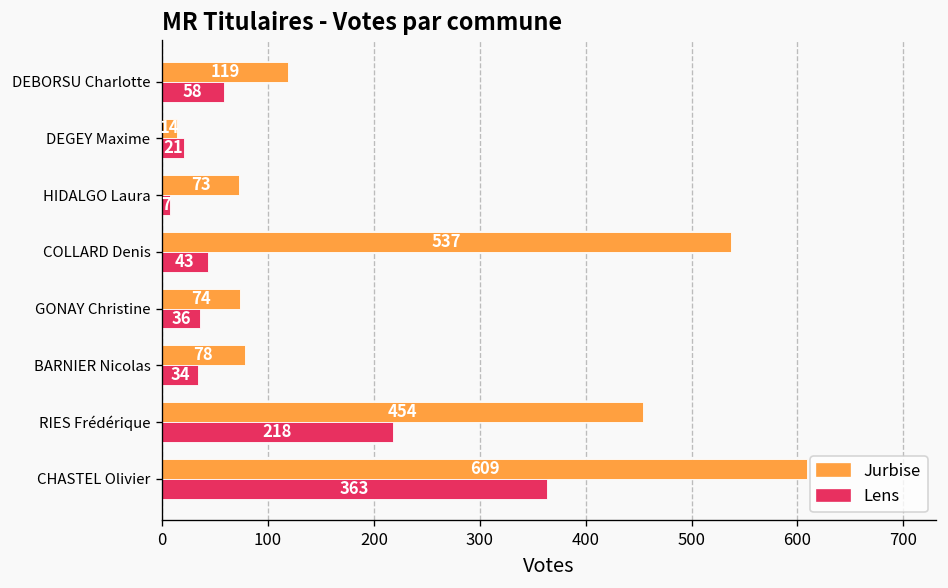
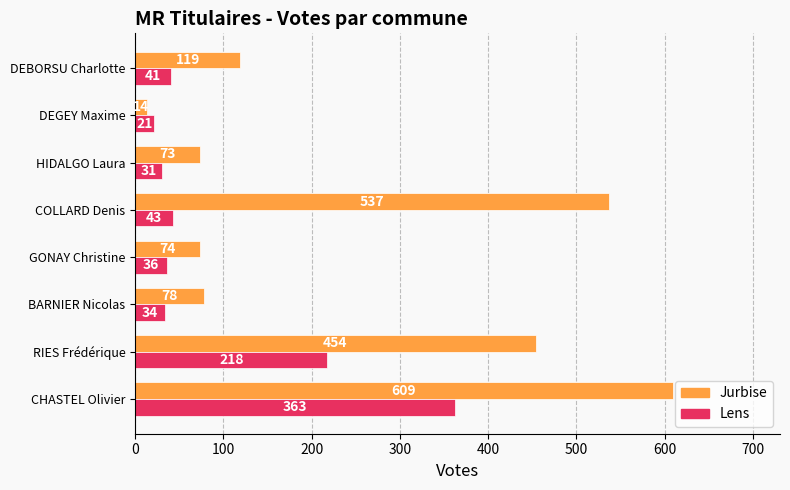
  {
    "Jurbise": {
      "DEBORSU Charlotte": 119,
      "DEGEY Maxime": 14,
      "HIDALGO Laura": 73,
      "COLLARD Denis": 537,
      "GONAY Christine": 74,
      "BARNIER Nicolas": 78,
      "RIES Frédérique": 454,
      "CHASTEL Olivier": 609
    },
    "Lens": {
-     "DEBORSU Charlotte": 58,
+     "DEBORSU Charlotte": 41,
      "DEGEY Maxime": 21,
-     "HIDALGO Laura": 7,
+     "HIDALGO Laura": 31,
      "COLLARD Denis": 43,
      "GONAY Christine": 36,
      "BARNIER Nicolas": 34,
      "RIES Frédérique": 218,
      "CHASTEL Olivier": 363
    }
  }
